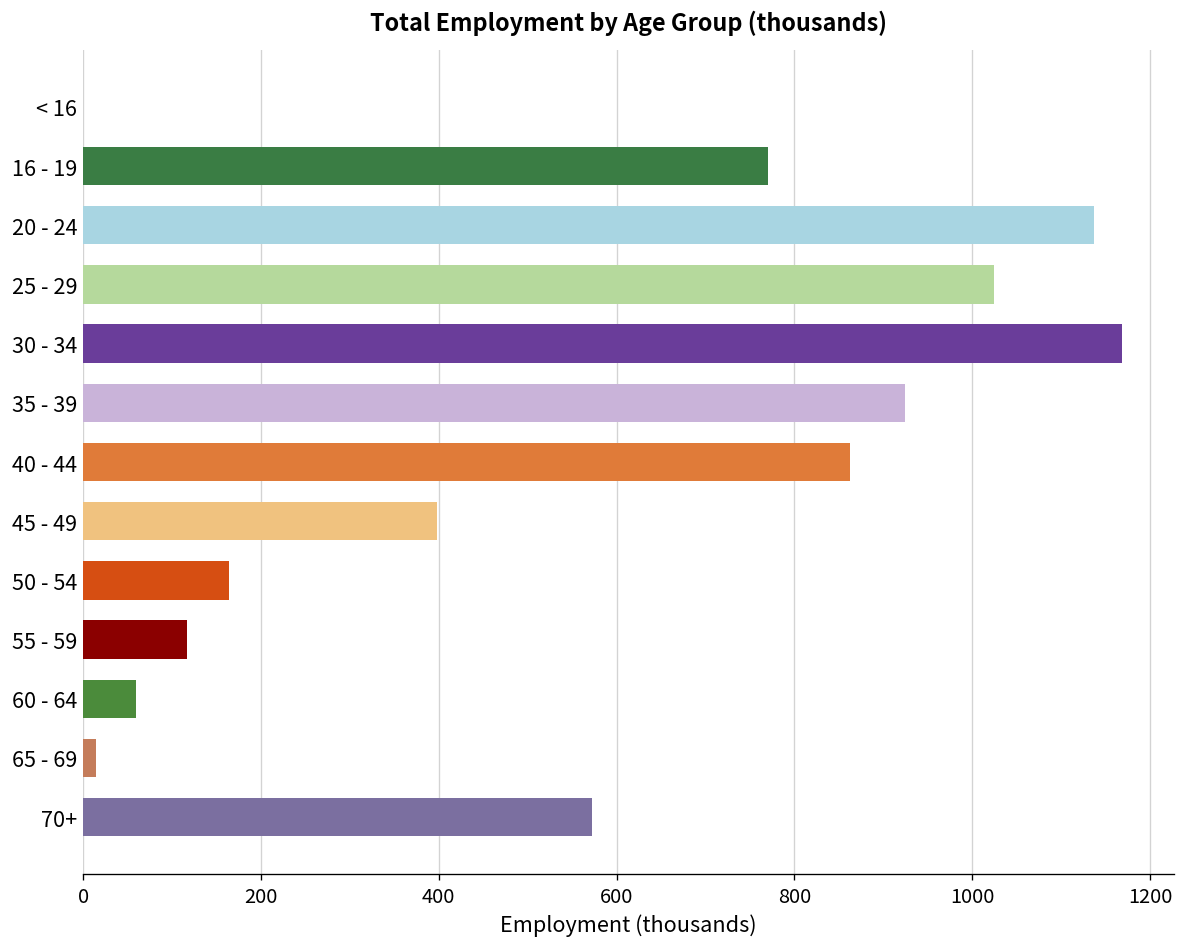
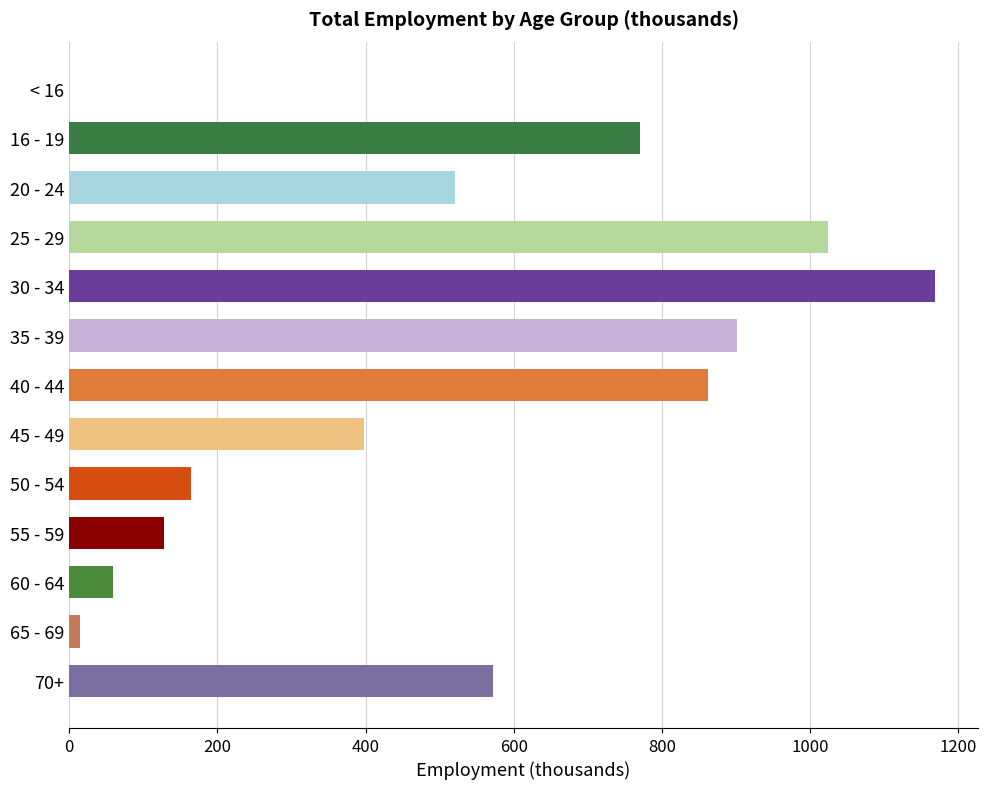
  {
    "16 - 19": 770,
-   "20 - 24": 1140,
+   "20 - 24": 520,
    "25 - 29": 1020,
    "30 - 34": 1170,
-   "35 - 39": 920,
+   "35 - 39": 900,
    "40 - 44": 860,
    "45 - 49": 400,
    "50 - 54": 160,
-   "55 - 59": 120,
+   "55 - 59": 130,
    "60 - 64": 60,
    "65 - 69": 10,
    "70+": 570
  }
